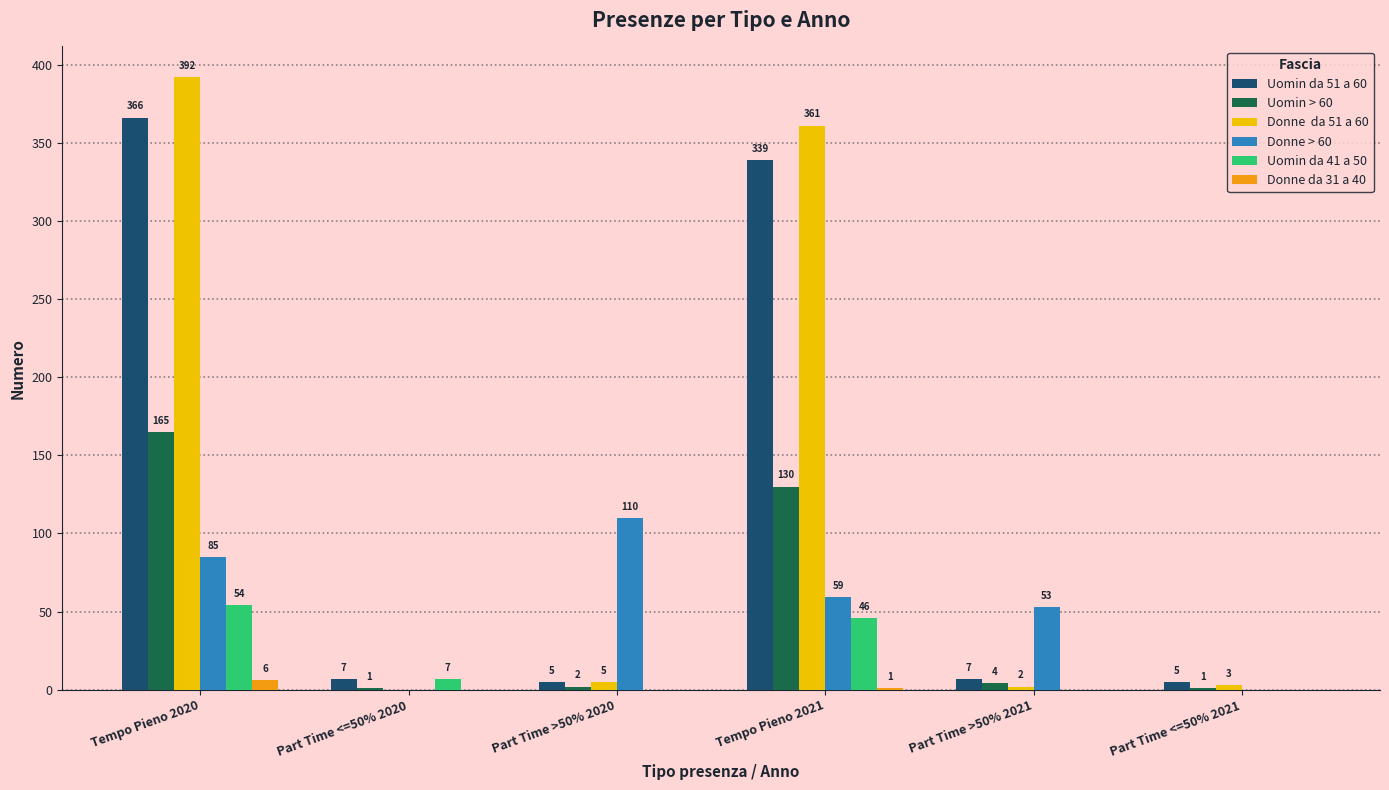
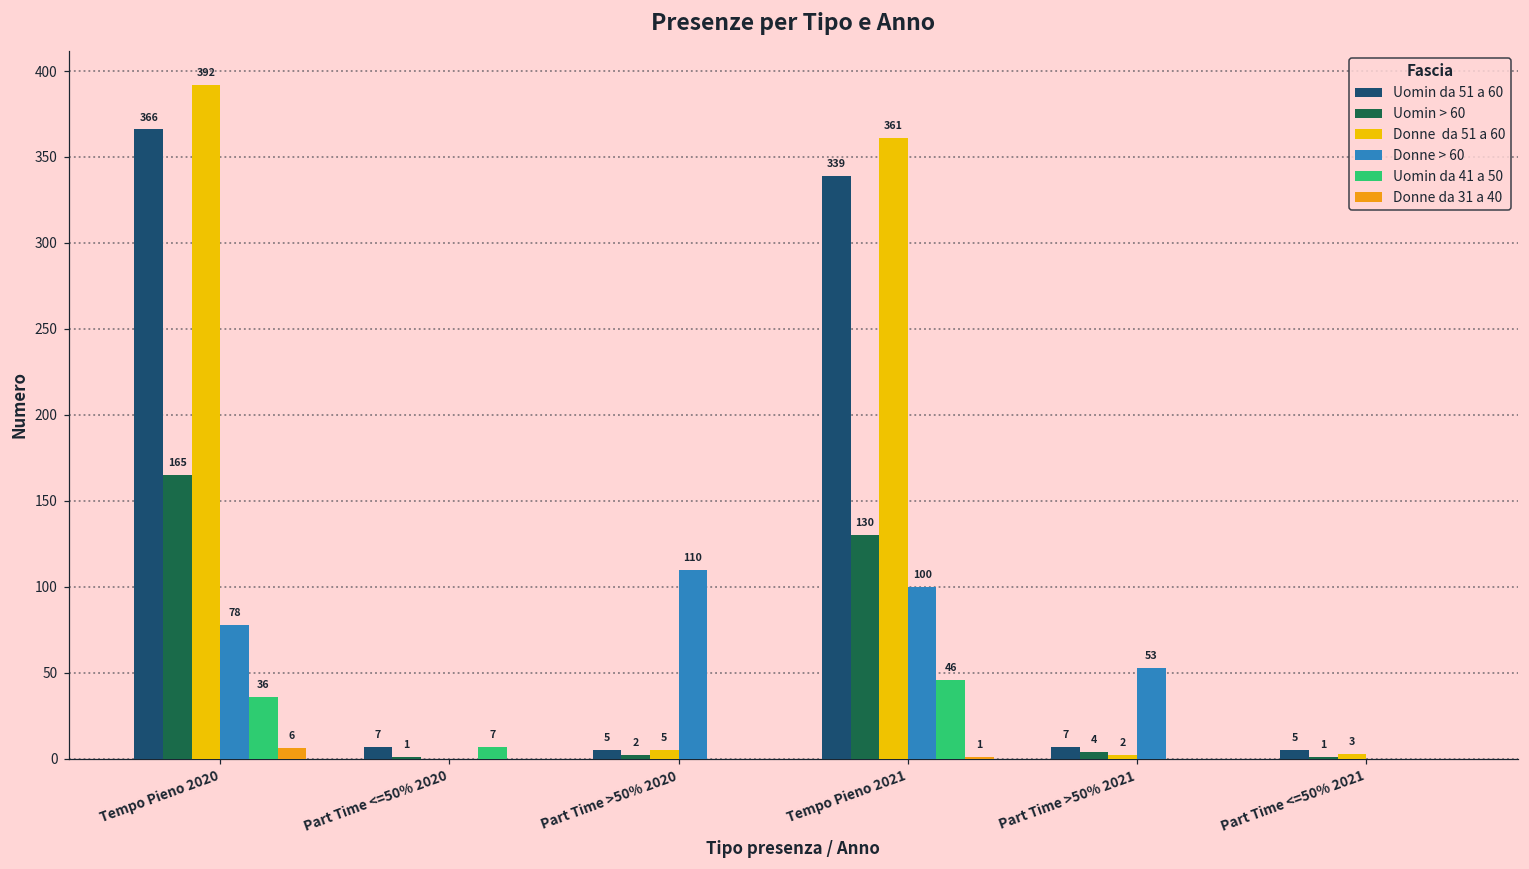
  {
    "Donne > 60": {
-     "Tempo Pieno 2020": 85,
+     "Tempo Pieno 2020": 78,
      "Part Time >50% 2020": 110,
-     "Tempo Pieno 2021": 59,
+     "Tempo Pieno 2021": 100,
      "Part Time >50% 2021": 53
    },
    "Uomin da 41 a 50": {
-     "Tempo Pieno 2020": 54,
+     "Tempo Pieno 2020": 36,
      "Part Time <=50% 2020": 7,
      "Tempo Pieno 2021": 46
    }
  }
